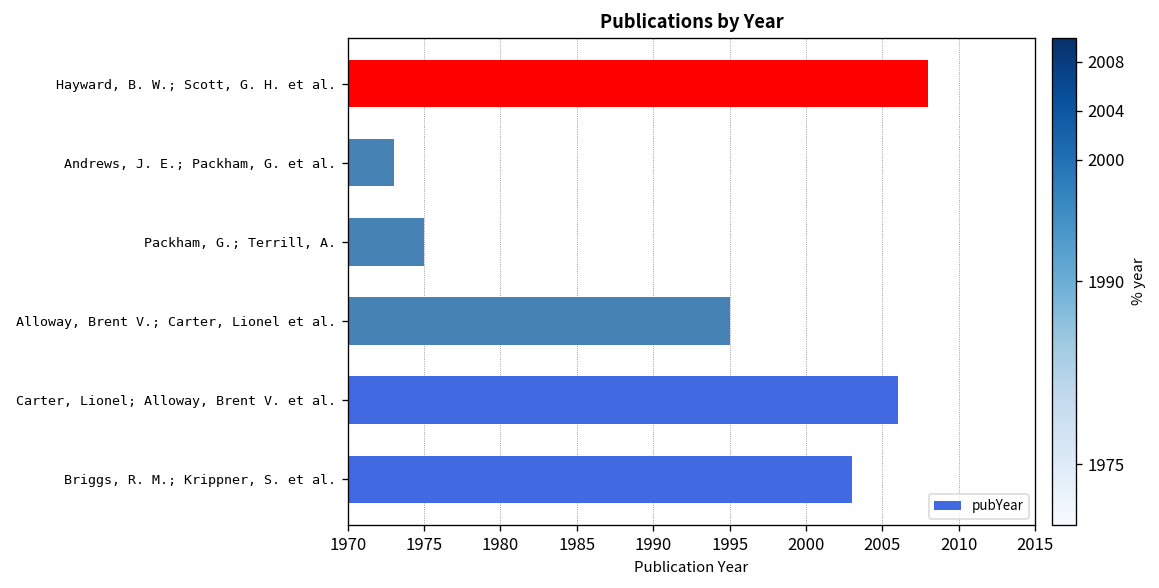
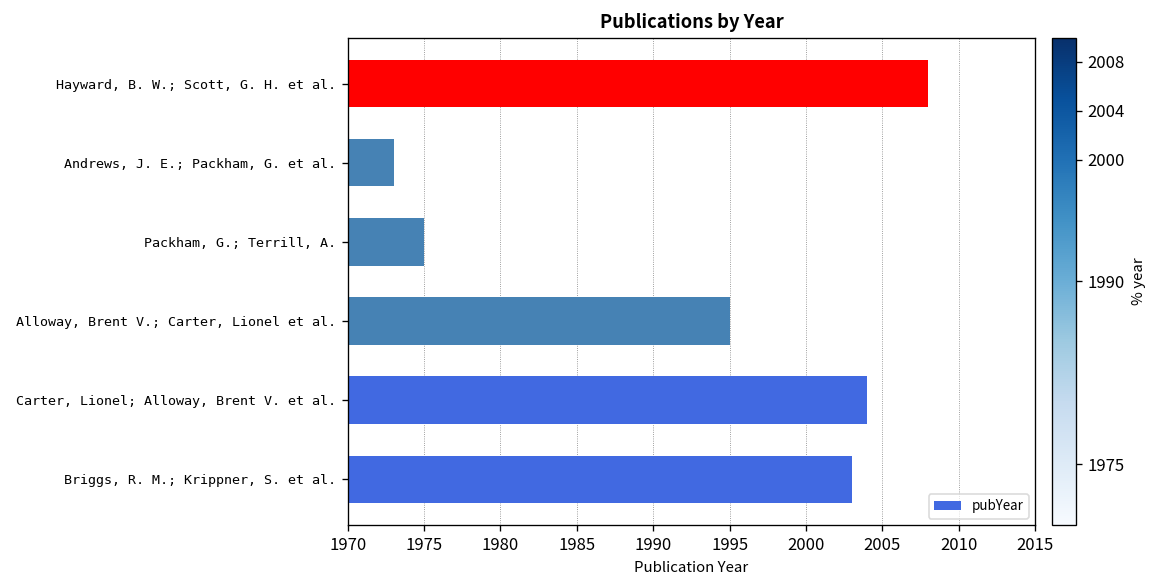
  {
    "Hayward, B. W.; Scott, G. H. et al.": 2008,
    "Andrews, J. E.; Packham, G. et al.": 1973,
    "Packham, G.; Terrill, A.": 1975,
    "Alloway, Brent V.; Carter, Lionel et al.": 1995,
-   "Carter, Lionel; Alloway, Brent V. et al.": 2006,
+   "Carter, Lionel; Alloway, Brent V. et al.": 2004,
    "Briggs, R. M.; Krippner, S. et al.": 2003
  }
